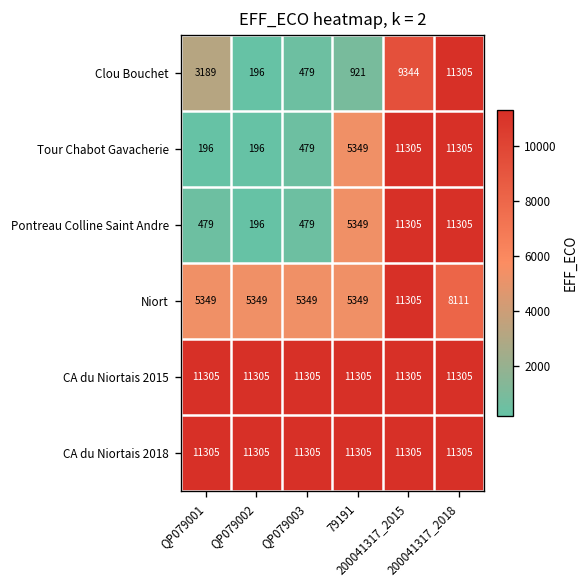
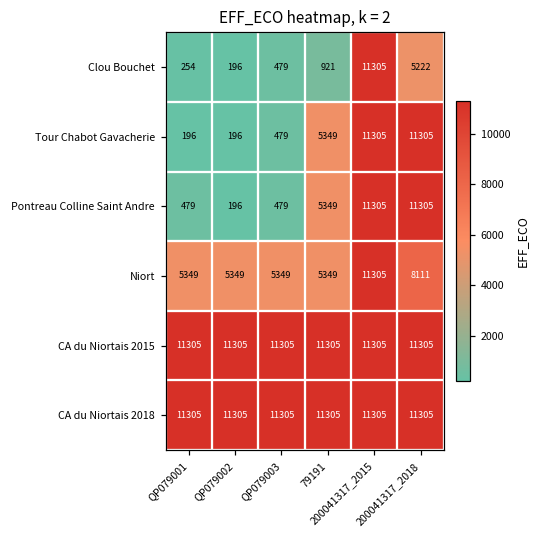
  {
    "Clou Bouchet": {
-     "QP079001": 3189,
+     "QP079001": 254,
      "QP079002": 196,
      "QP079003": 479,
      "79191": 921,
-     "200041317_2015": 9344,
-     "200041317_2018": 11305
+     "200041317_2015": 11305,
+     "200041317_2018": 5222
    },
    "Tour Chabot Gavacherie": {
      "QP079001": 196,
      "QP079002": 196,
      "QP079003": 479,
      "79191": 5349,
      "200041317_2015": 11305,
      "200041317_2018": 11305
    },
    "Pontreau Colline Saint Andre": {
      "QP079001": 479,
      "QP079002": 196,
      "QP079003": 479,
      "79191": 5349,
      "200041317_2015": 11305,
      "200041317_2018": 11305
    },
    "Niort": {
      "QP079001": 5349,
      "QP079002": 5349,
      "QP079003": 5349,
      "79191": 5349,
      "200041317_2015": 11305,
      "200041317_2018": 8111
    },
    "CA du Niortais 2015": {
      "QP079001": 11305,
      "QP079002": 11305,
      "QP079003": 11305,
      "79191": 11305,
      "200041317_2015": 11305,
      "200041317_2018": 11305
    },
    "CA du Niortais 2018": {
      "QP079001": 11305,
      "QP079002": 11305,
      "QP079003": 11305,
      "79191": 11305,
      "200041317_2015": 11305,
      "200041317_2018": 11305
    }
  }
